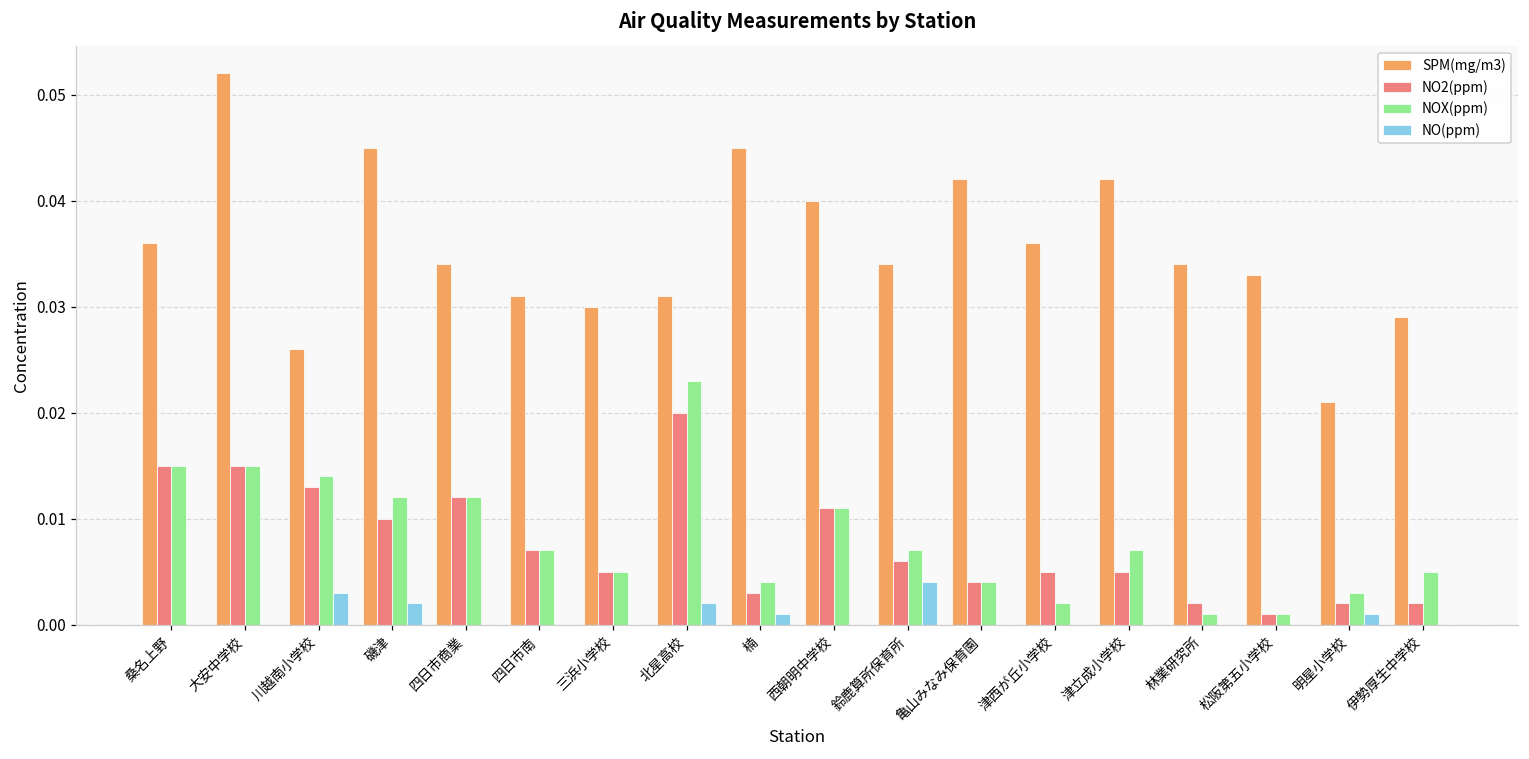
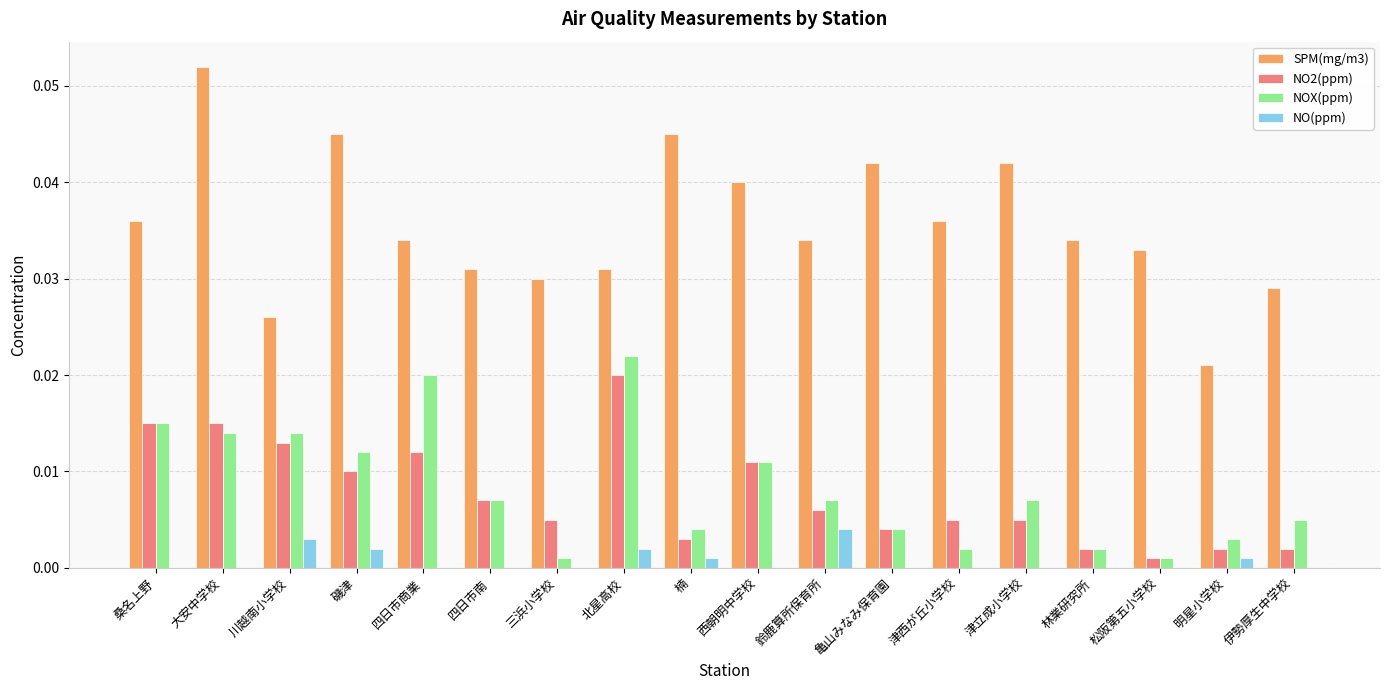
  {
    "NOX(ppm)": {
      "桑名上野": 0.015,
-     "大安中学校": 0.015,
+     "大安中学校": 0.014,
      "川越南小学校": 0.014,
      "磯津": 0.012,
-     "四日市商業": 0.012,
+     "四日市商業": 0.020,
      "四日市南": 0.007,
-     "三浜小学校": 0.005,
-     "北星高校": 0.023,
+     "三浜小学校": 0.001,
+     "北星高校": 0.022,
      "楠": 0.004,
      "西朝明中学校": 0.011,
      "鈴鹿算所保育所": 0.007,
      "亀山みなみ保育園": 0.004,
      "津西が丘小学校": 0.002,
      "津立成小学校": 0.007,
-     "林業研究所": 0.001,
+     "林業研究所": 0.002,
      "松阪第五小学校": 0.001,
      "明星小学校": 0.003,
      "伊勢厚生中学校": 0.005
    },
    "NO(ppm)": {
      "桑名上野": 0.000,
      "大安中学校": 0.000,
      "川越南小学校": 0.003,
      "磯津": 0.002,
      "四日市商業": 0.000,
      "四日市南": 0.000,
      "三浜小学校": 0.000,
      "北星高校": 0.002,
      "楠": 0.001,
      "西朝明中学校": 0.000,
      "鈴鹿算所保育所": 0.004,
      "亀山みなみ保育園": 0.000,
      "津西が丘小学校": 0.000,
      "津立成小学校": 0.000,
      "林業研究所": 0.000,
      "松阪第五小学校": 0.000,
      "明星小学校": 0.001,
      "伊勢厚生中学校": 0.000
    }
  }
